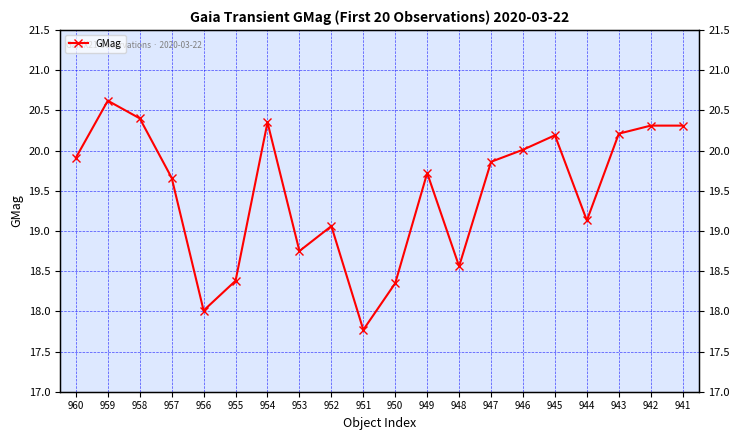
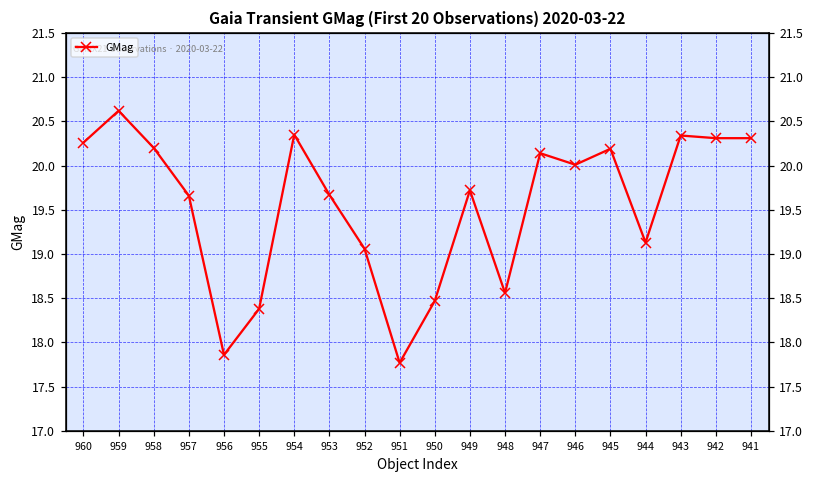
  {
-   "960": 19.9,
+   "960": 20.3,
    "959": 20.6,
-   "958": 20.4,
+   "958": 20.2,
    "957": 19.7,
-   "956": 18.0,
+   "956": 17.9,
    "955": 18.4,
    "954": 20.4,
-   "953": 18.8,
+   "953": 19.7,
    "952": 19.1,
    "951": 17.8,
-   "950": 18.4,
+   "950": 18.5,
    "949": 19.7,
    "948": 18.6,
-   "947": 19.9,
+   "947": 20.1,
    "946": 20.0,
    "945": 20.2,
    "944": 19.1,
-   "943": 20.2,
+   "943": 20.3,
    "942": 20.3,
    "941": 20.3
  }
